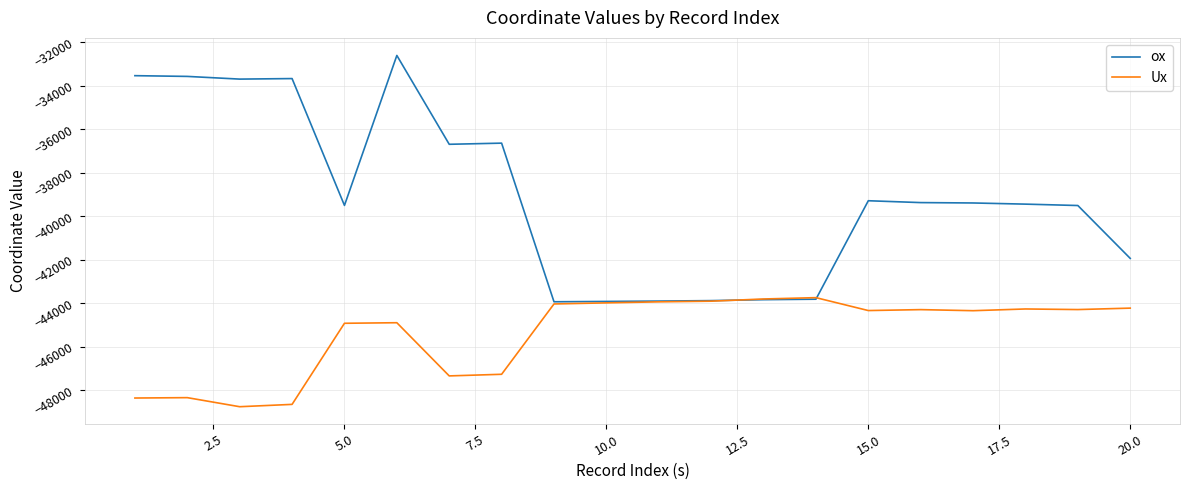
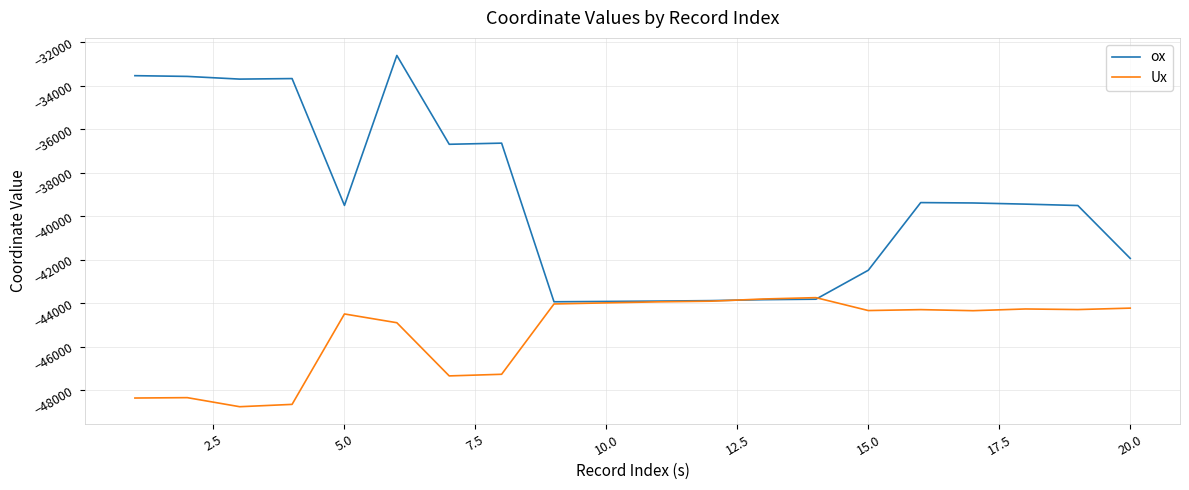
  {
    "ox": {
      "5.0": -39500,
-     "15.0": -39300,
+     "15.0": -42500,
      "20.0": -41900
    },
    "Ux": {
-     "5.0": -44900,
+     "5.0": -44500,
      "15.0": -44300,
      "20.0": -44200
    }
  }
